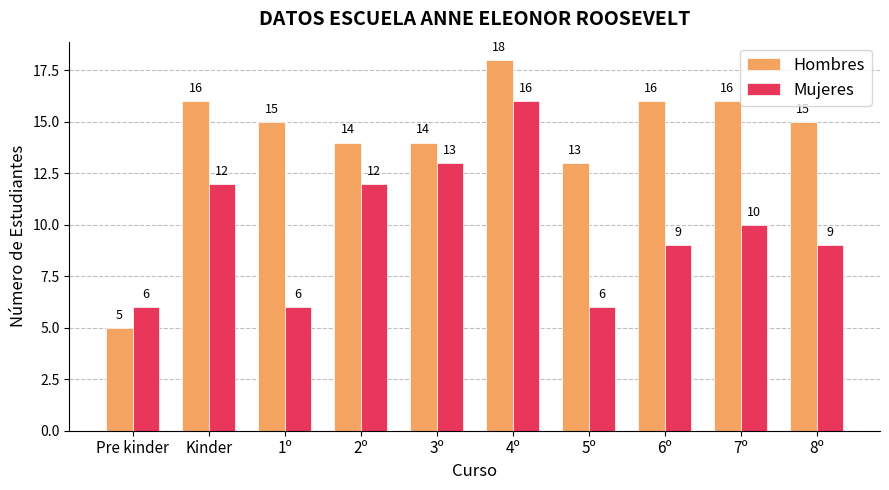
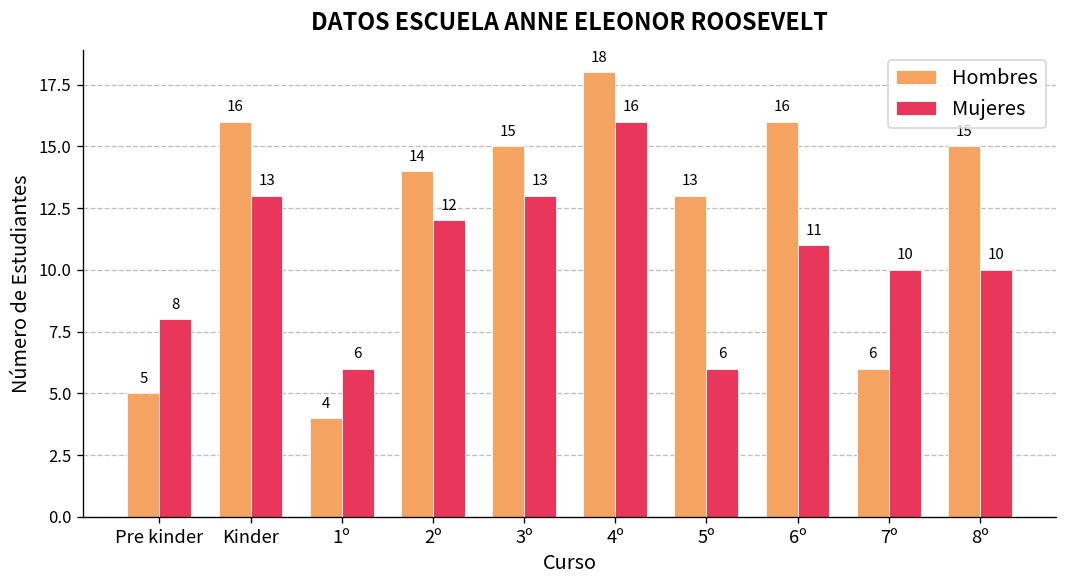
  {
    "Hombres": {
      "Pre kinder": 5,
      "Kinder": 16,
-     "1º": 15,
+     "1º": 4,
      "2º": 14,
-     "3º": 14,
+     "3º": 15,
      "4º": 18,
      "5º": 13,
      "6º": 16,
-     "7º": 16
+     "7º": 6
    },
    "Mujeres": {
-     "Pre kinder": 6,
-     "Kinder": 12,
+     "Pre kinder": 8,
+     "Kinder": 13,
      "1º": 6,
      "2º": 12,
      "3º": 13,
      "4º": 16,
      "5º": 6,
-     "6º": 9,
+     "6º": 11,
      "7º": 10,
-     "8º": 9
+     "8º": 10
    }
  }
